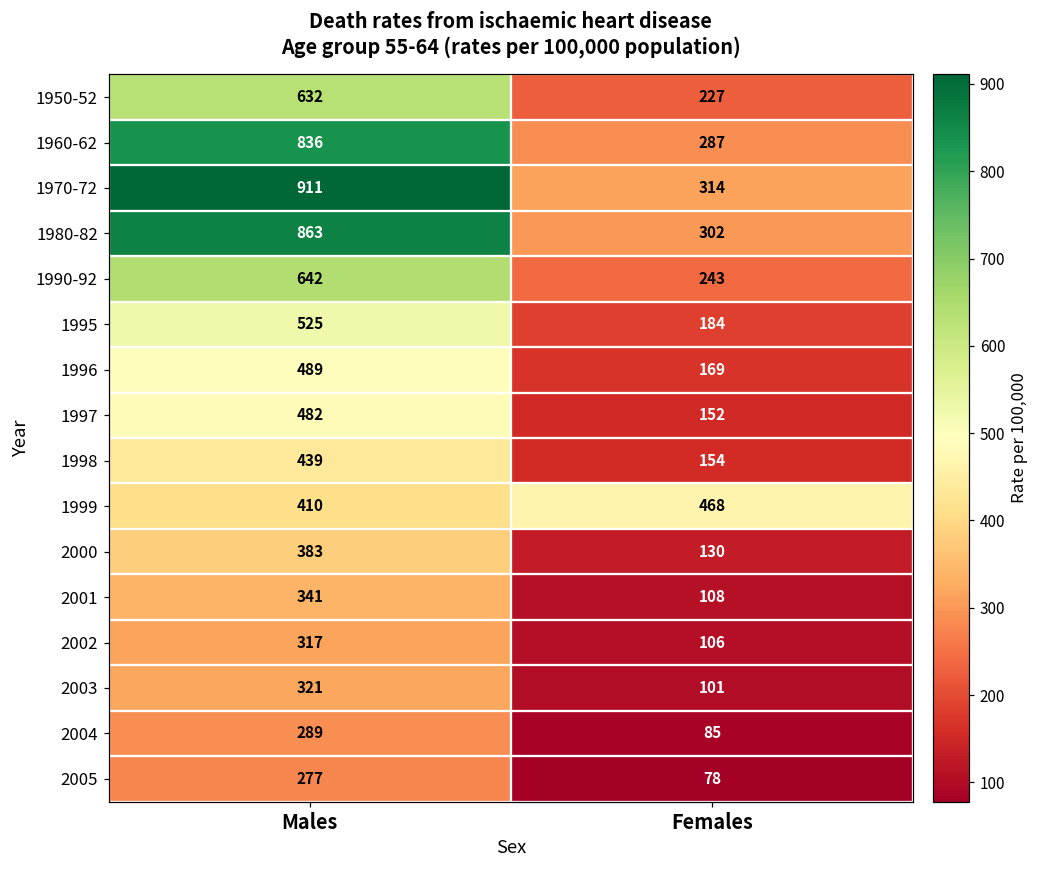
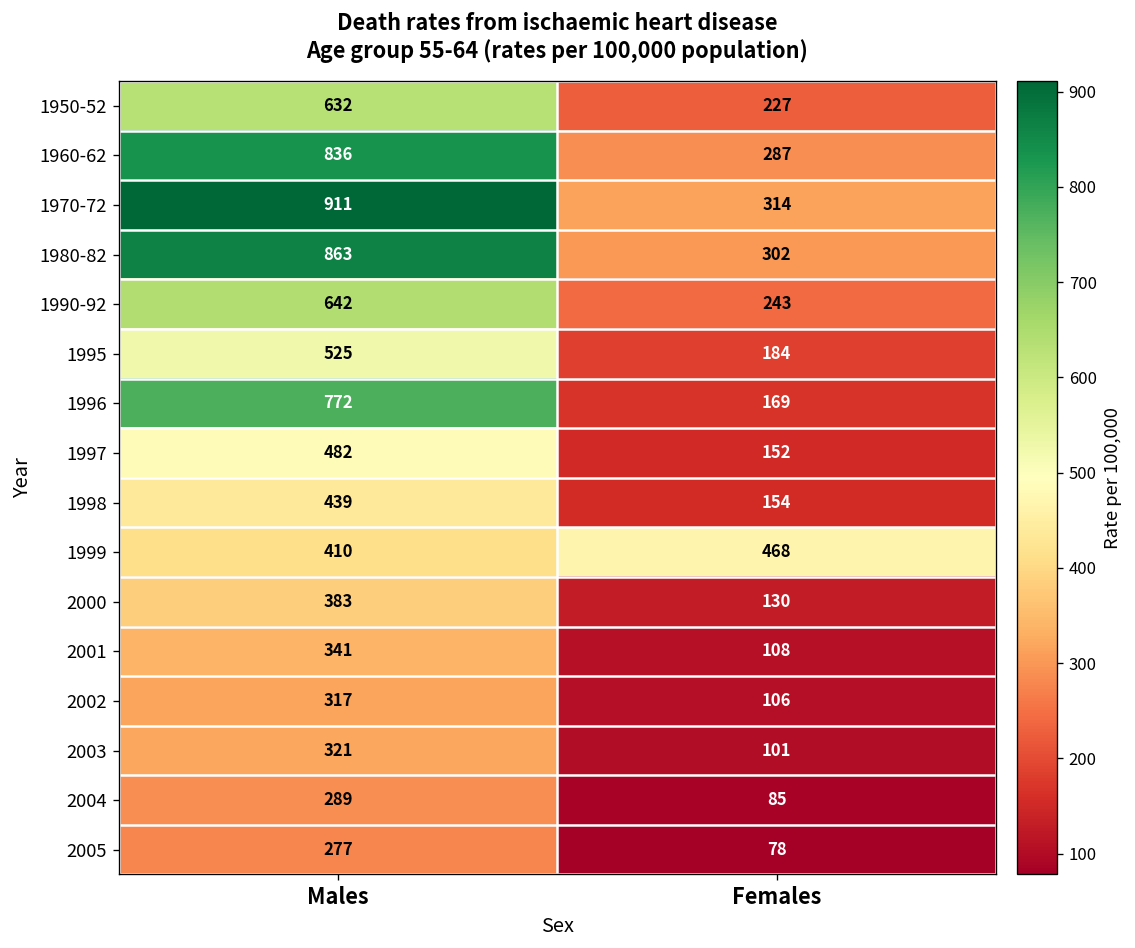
  {
    "1950-52": {
      "Males": 632,
      "Females": 227
    },
    "1960-62": {
      "Males": 836,
      "Females": 287
    },
    "1970-72": {
      "Males": 911,
      "Females": 314
    },
    "1980-82": {
      "Males": 863,
      "Females": 302
    },
    "1990-92": {
      "Males": 642,
      "Females": 243
    },
    "1995": {
      "Males": 525,
      "Females": 184
    },
    "1996": {
-     "Males": 489,
+     "Males": 772,
      "Females": 169
    },
    "1997": {
      "Males": 482,
      "Females": 152
    },
    "1998": {
      "Males": 439,
      "Females": 154
    },
    "1999": {
      "Males": 410,
      "Females": 468
    },
    "2000": {
      "Males": 383,
      "Females": 130
    },
    "2001": {
      "Males": 341,
      "Females": 108
    },
    "2002": {
      "Males": 317,
      "Females": 106
    },
    "2003": {
      "Males": 321,
      "Females": 101
    },
    "2004": {
      "Males": 289,
      "Females": 85
    },
    "2005": {
      "Males": 277,
      "Females": 78
    }
  }
